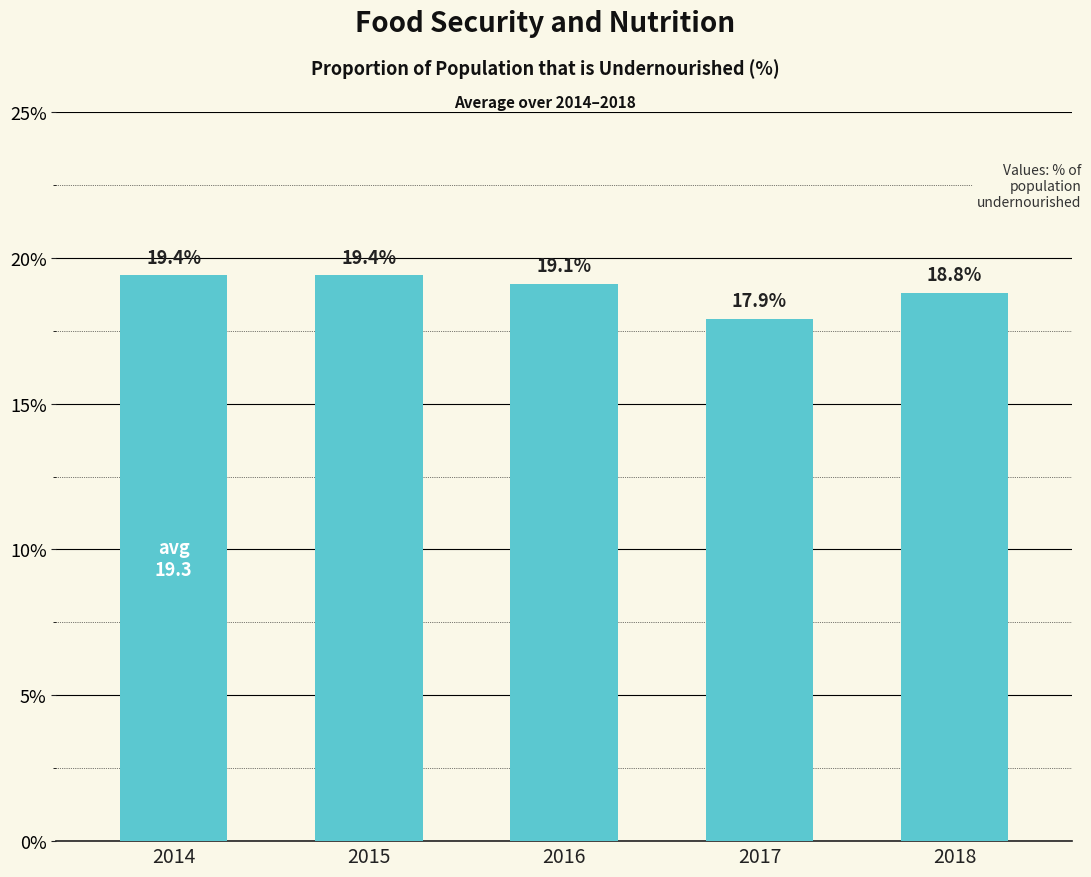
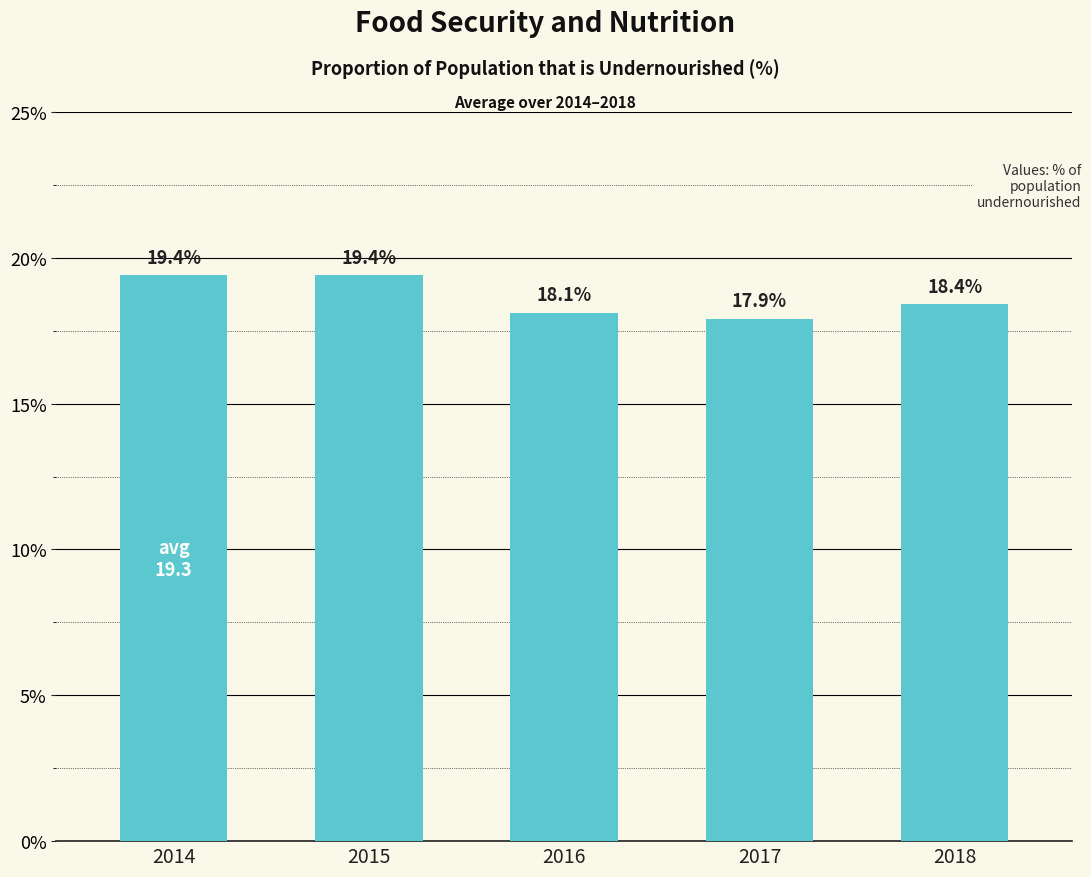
  {
    "2014": "19.4%",
    "2015": "19.4%",
-   "2016": "19.1%",
+   "2016": "18.1%",
    "2017": "17.9%",
-   "2018": "18.8%"
+   "2018": "18.4%"
  }
